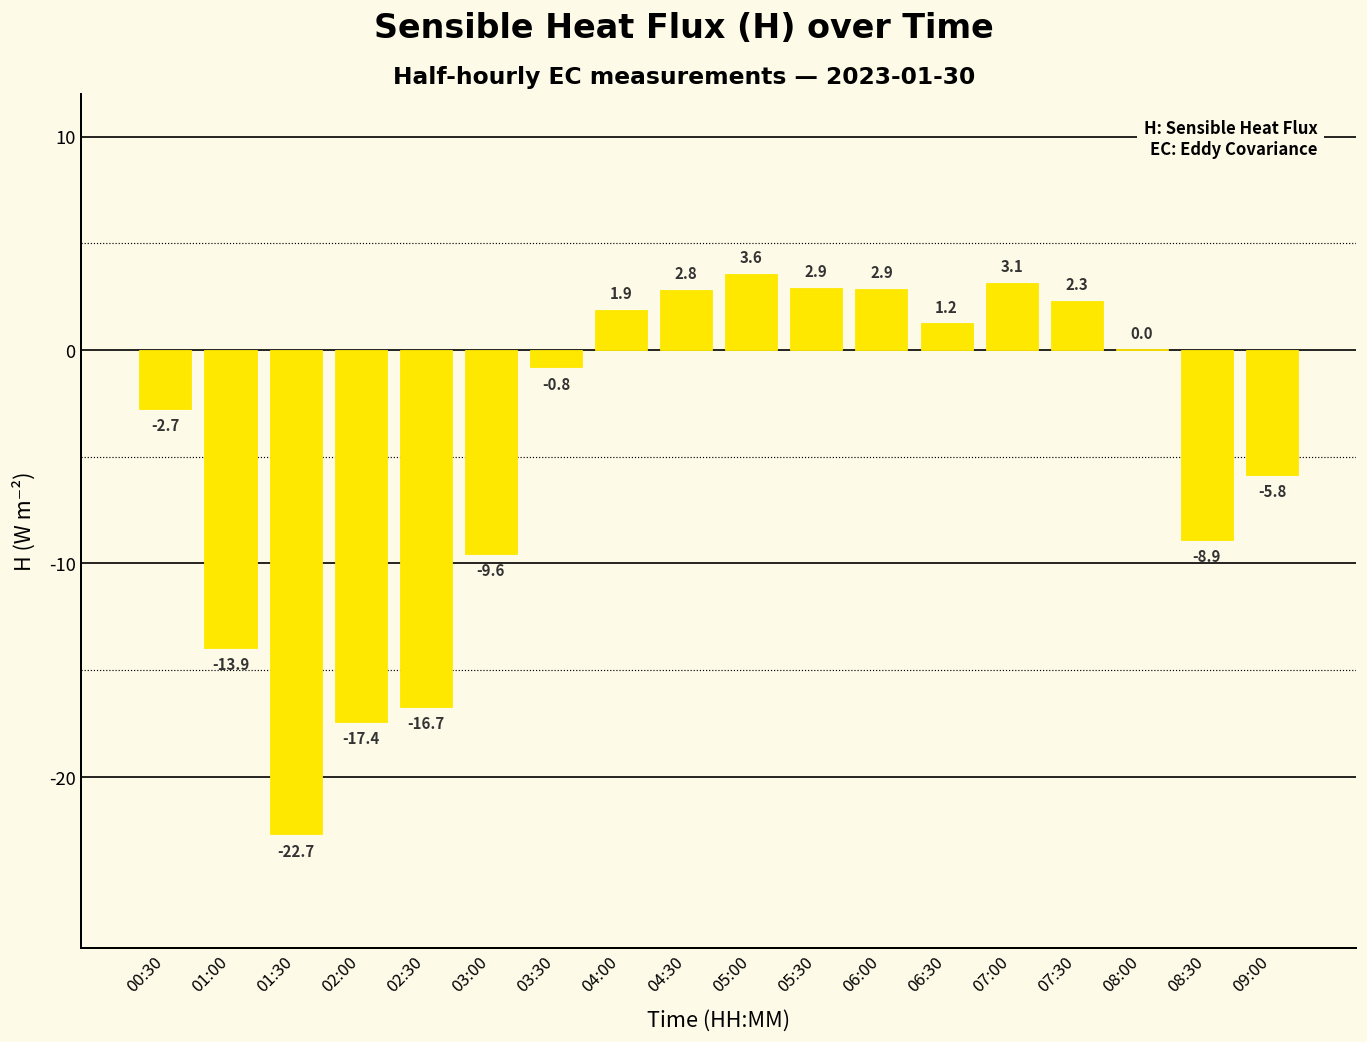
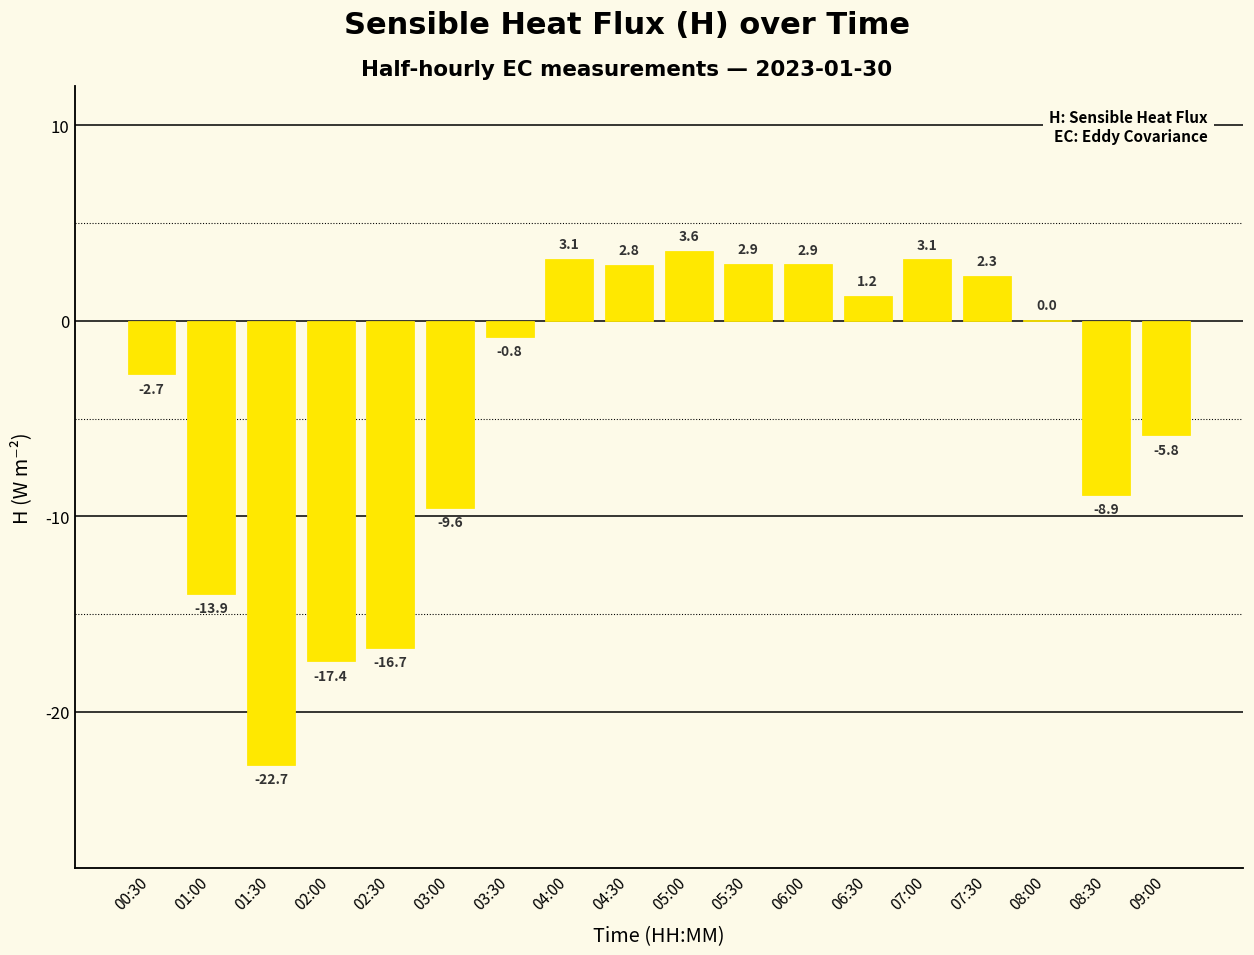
  {
    "00:30": -2.7,
    "01:00": -13.9,
    "01:30": -22.7,
    "02:00": -17.4,
    "02:30": -16.7,
    "03:00": -9.6,
    "03:30": -0.8,
-   "04:00": 1.9,
+   "04:00": 3.1,
    "04:30": 2.8,
    "05:00": 3.6,
    "05:30": 2.9,
    "06:00": 2.9,
    "06:30": 1.2,
    "07:00": 3.1,
    "07:30": 2.3,
    "08:00": 0.0,
    "08:30": -8.9,
    "09:00": -5.8
  }
